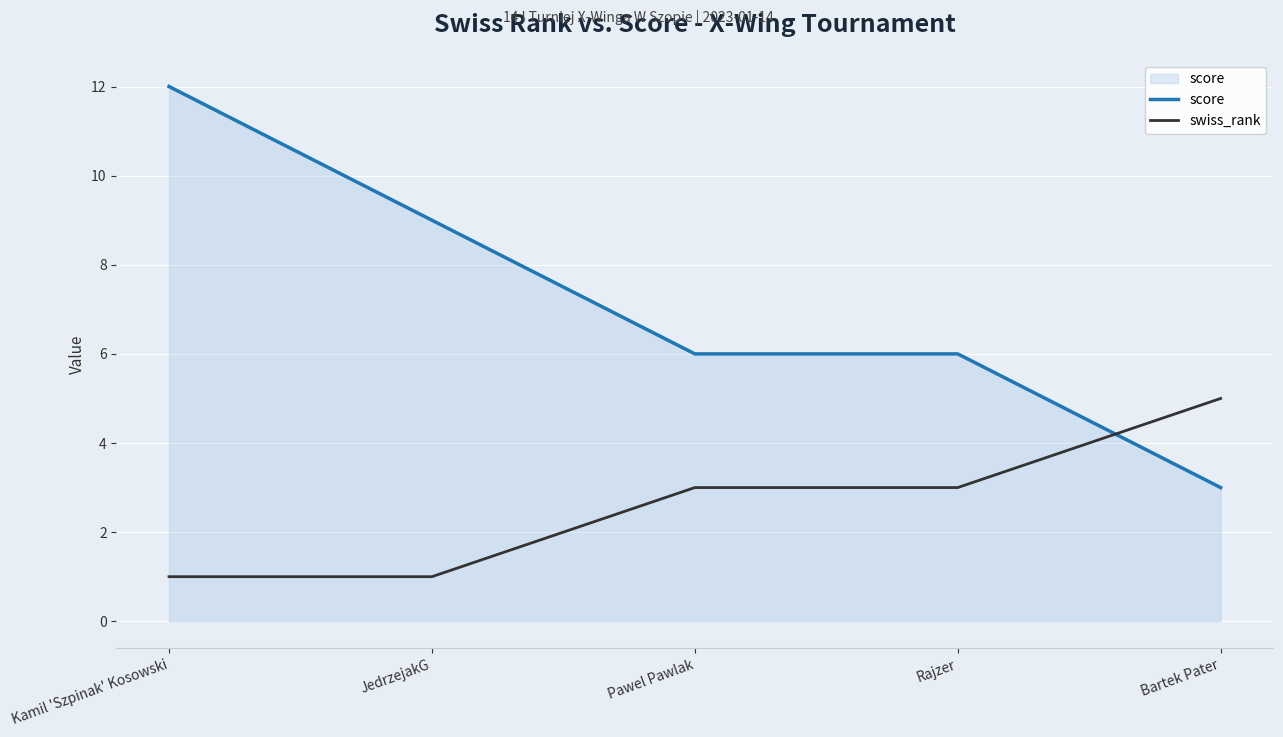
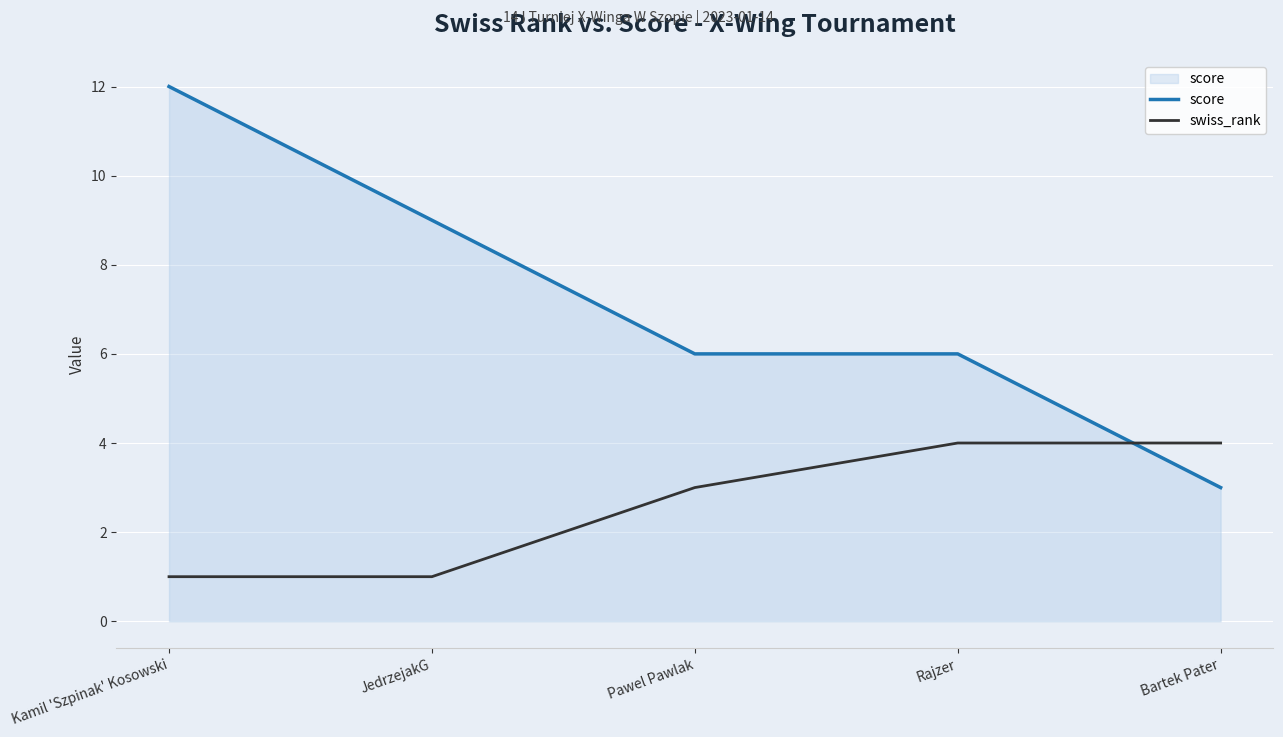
  {
    "swiss_rank": {
      "Kamil 'Szpinak' Kosowski": 1,
      "JedrzejakG": 1,
      "Pawel Pawlak": 3,
-     "Rajzer": 3,
-     "Bartek Pater": 5
+     "Rajzer": 4,
+     "Bartek Pater": 4
    }
  }
